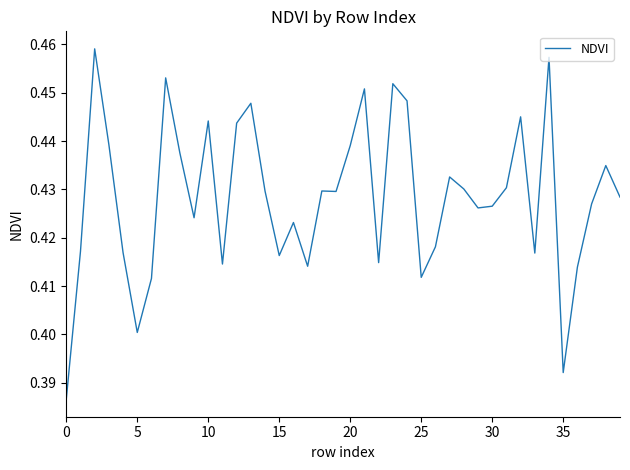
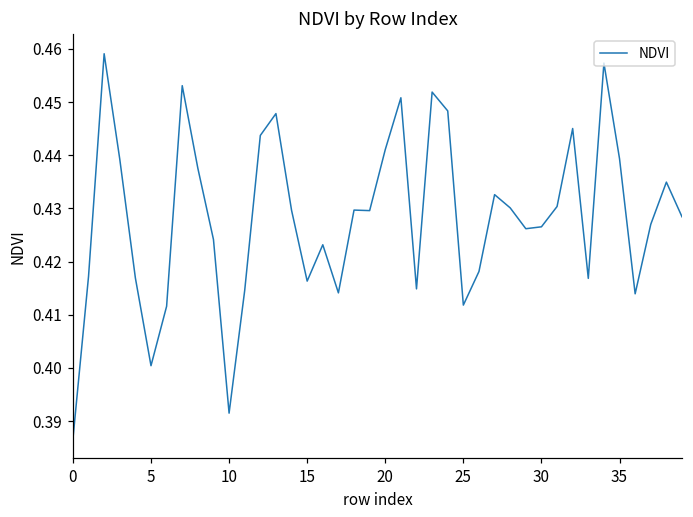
  {
    "0": 0.387,
    "5": 0.400,
-   "10": 0.444,
+   "10": 0.391,
    "15": 0.416,
-   "20": 0.439,
+   "20": 0.441,
    "25": 0.412,
    "30": 0.427,
-   "35": 0.392
+   "35": 0.439
  }
